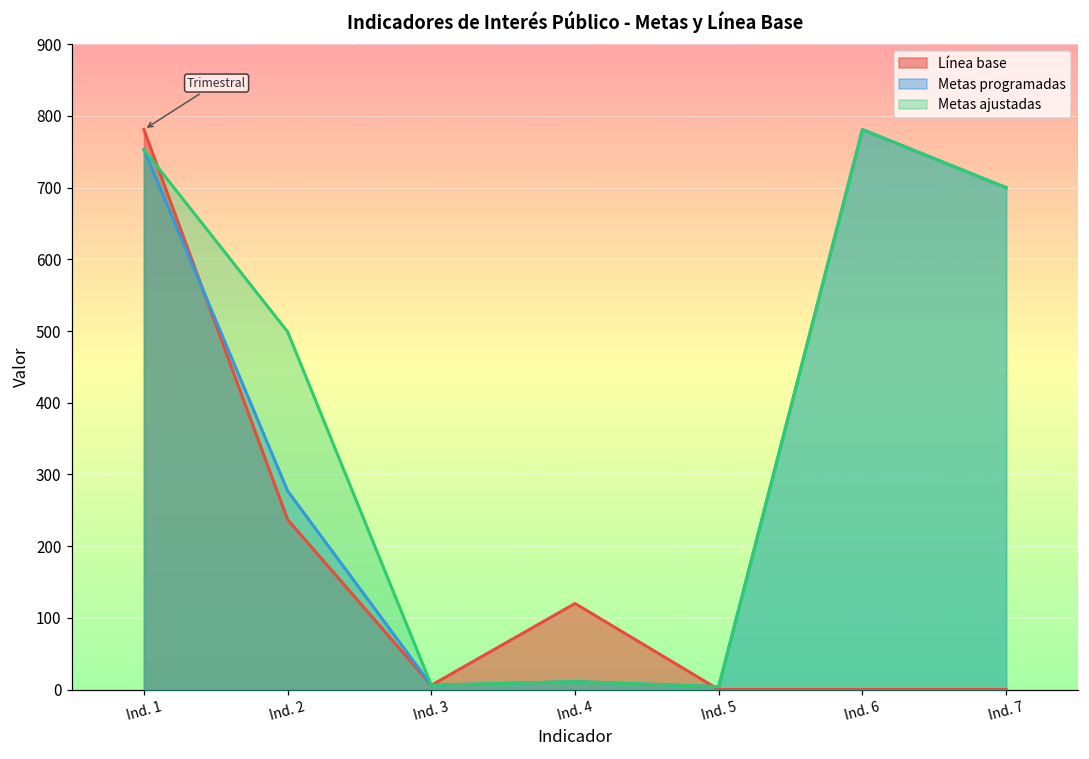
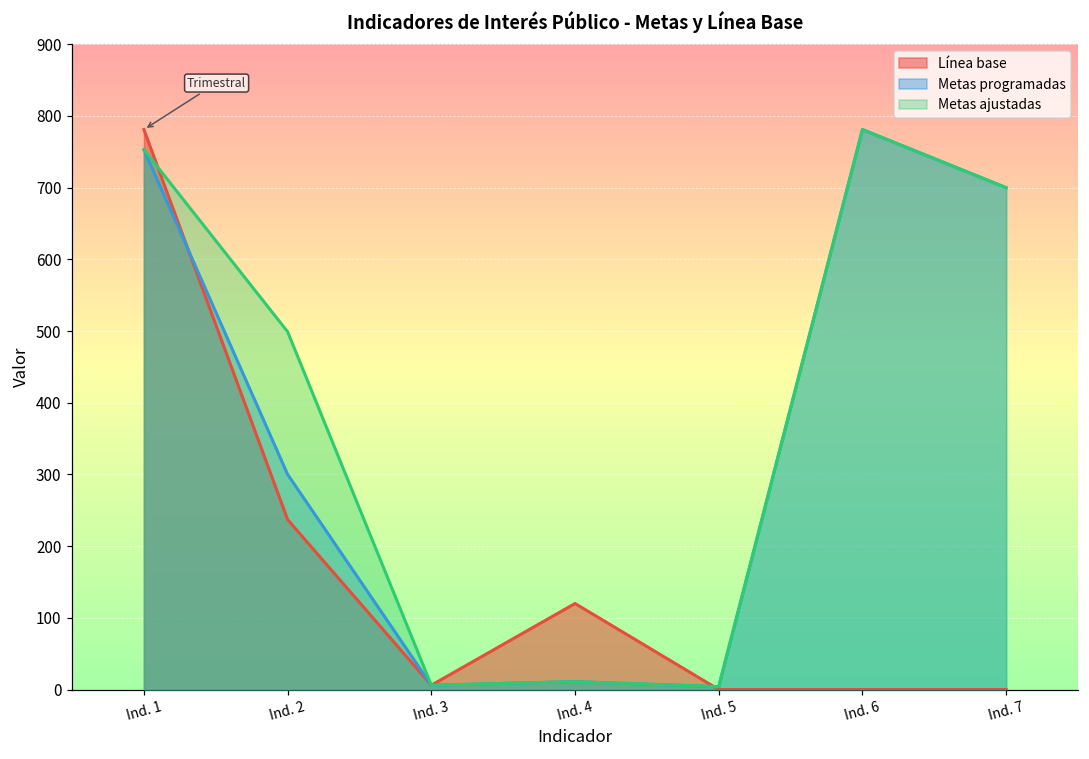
  {
    "Línea base": {
      "Ind. 1": 780,
      "Ind. 2": 240,
      "Ind. 4": 120,
      "Ind. 5": 0,
      "Ind. 6": 0,
      "Ind. 7": 0
    },
    "Metas programadas": {
-     "Ind. 2": 280
+     "Ind. 2": 300
    },
    "Metas ajustadas": {
      "Ind. 2": 500
    }
  }
